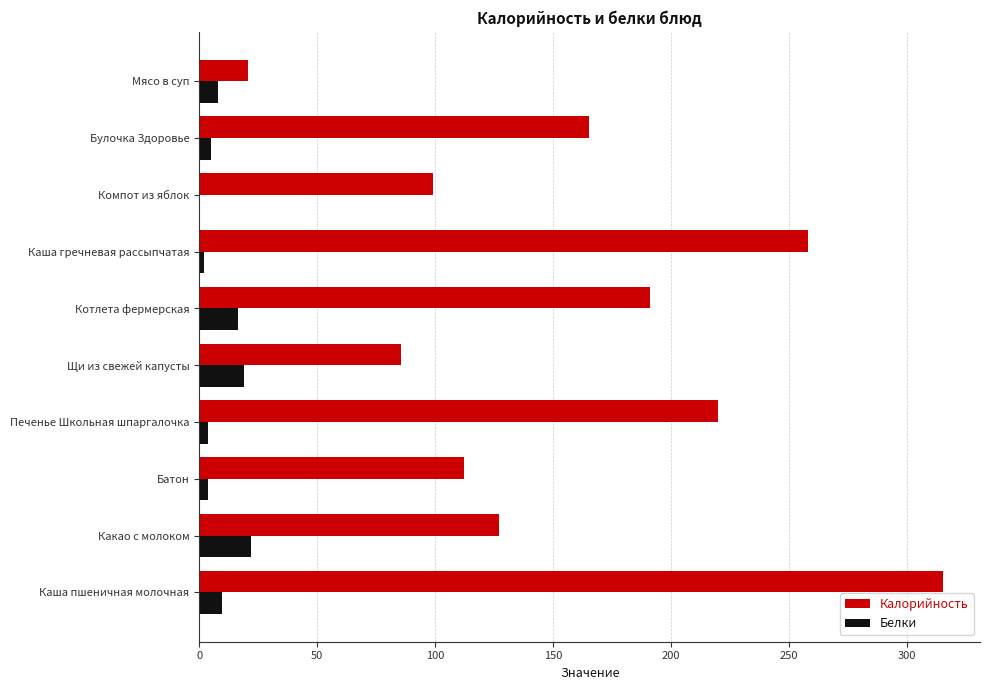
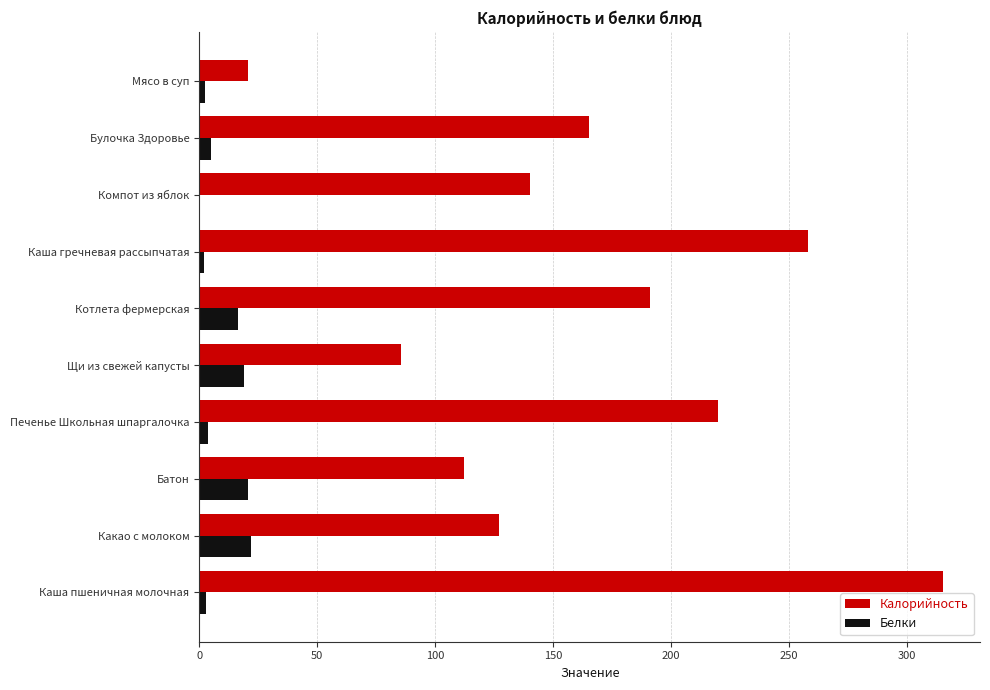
  {
    "Калорийность": {
      "Мясо в суп": 21,
      "Булочка Здоровье": 165,
-     "Компот из яблок": 99,
+     "Компот из яблок": 140,
      "Каша гречневая рассыпчатая": 258,
      "Котлета фермерская": 191,
      "Щи из свежей капусты": 86,
      "Печенье Школьная шпаргалочка": 220,
      "Батон": 112,
      "Какао с молоком": 127,
      "Каша пшеничная молочная": 315
    },
    "Белки": {
-     "Мясо в суп": 8,
+     "Мясо в суп": 2,
      "Булочка Здоровье": 5,
      "Каша гречневая рассыпчатая": 2,
      "Котлета фермерская": 16,
      "Щи из свежей капусты": 19,
      "Печенье Школьная шпаргалочка": 4,
-     "Батон": 4,
+     "Батон": 21,
      "Какао с молоком": 22,
-     "Каша пшеничная молочная": 10
+     "Каша пшеничная молочная": 3
    }
  }
